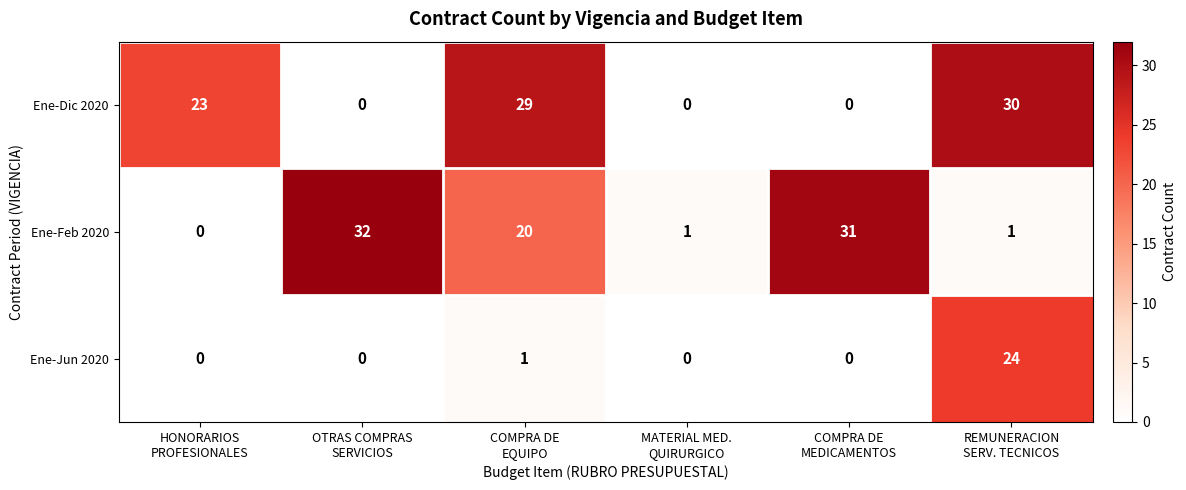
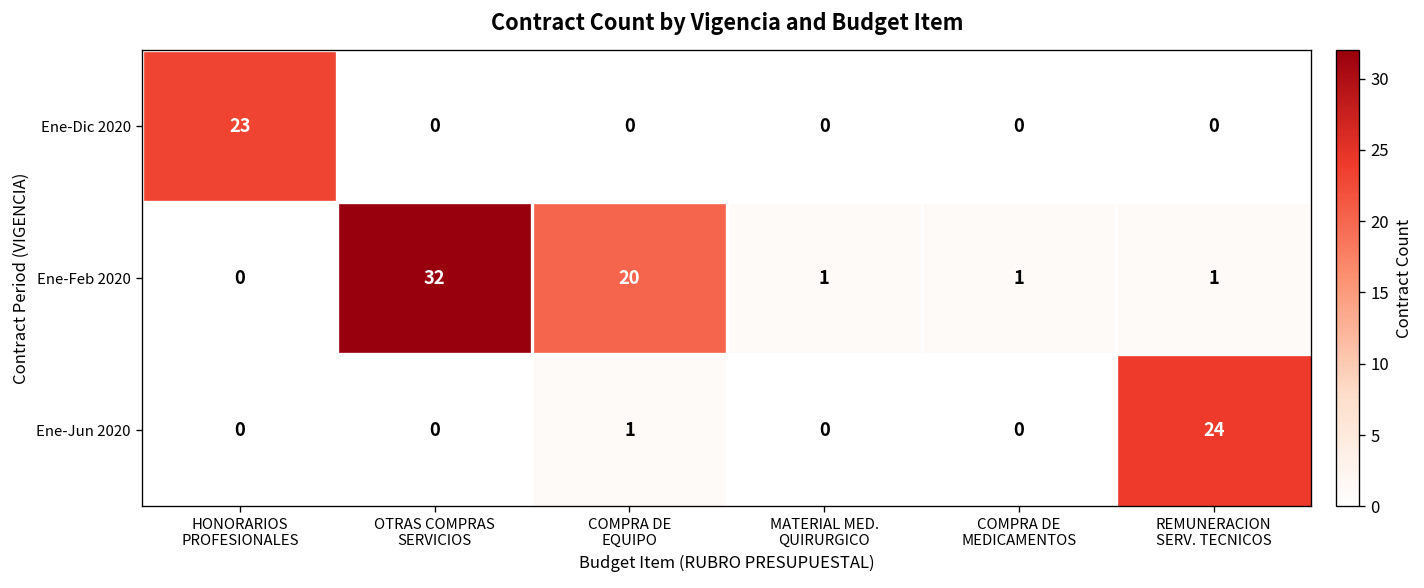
  {
    "Ene-Dic 2020": {
      "HONORARIOS PROFESIONALES": 23,
      "OTRAS COMPRAS SERVICIOS": 0,
-     "COMPRA DE EQUIPO": 29,
+     "COMPRA DE EQUIPO": 0,
      "MATERIAL MED. QUIRURGICO": 0,
      "COMPRA DE MEDICAMENTOS": 0,
-     "REMUNERACION SERV. TECNICOS": 30
+     "REMUNERACION SERV. TECNICOS": 0
    },
    "Ene-Feb 2020": {
      "HONORARIOS PROFESIONALES": 0,
      "OTRAS COMPRAS SERVICIOS": 32,
      "COMPRA DE EQUIPO": 20,
      "MATERIAL MED. QUIRURGICO": 1,
-     "COMPRA DE MEDICAMENTOS": 31,
+     "COMPRA DE MEDICAMENTOS": 1,
      "REMUNERACION SERV. TECNICOS": 1
    },
    "Ene-Jun 2020": {
      "HONORARIOS PROFESIONALES": 0,
      "OTRAS COMPRAS SERVICIOS": 0,
      "COMPRA DE EQUIPO": 1,
      "MATERIAL MED. QUIRURGICO": 0,
      "COMPRA DE MEDICAMENTOS": 0,
      "REMUNERACION SERV. TECNICOS": 24
    }
  }
